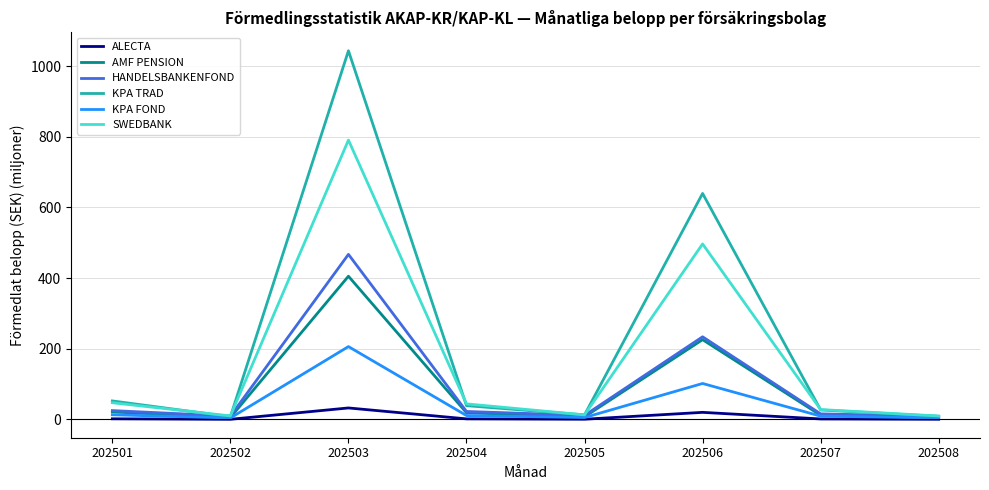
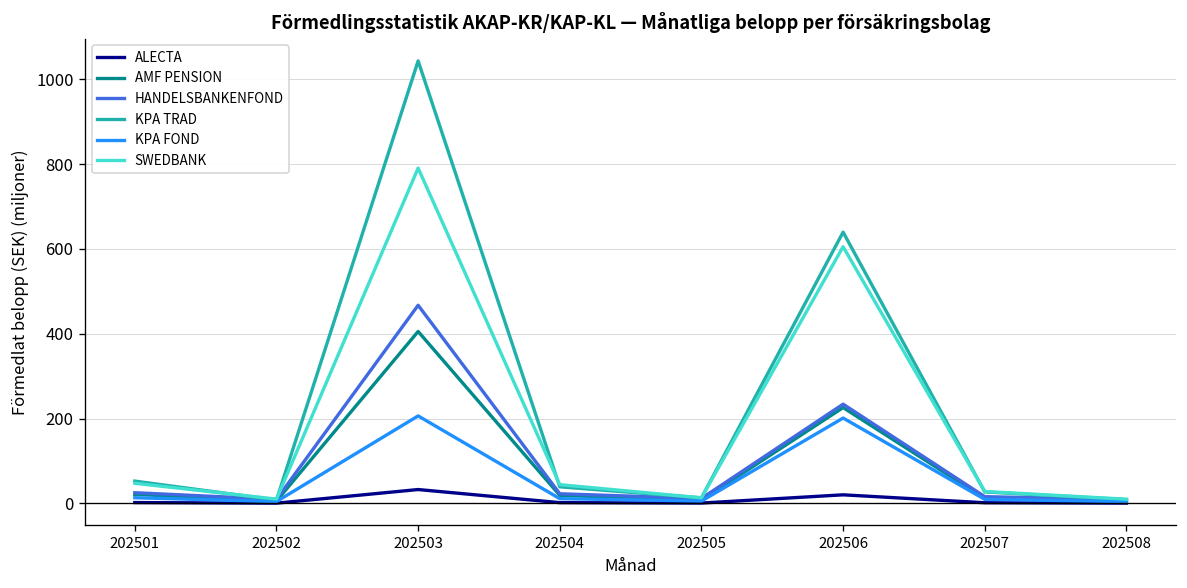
  {
    "ALECTA": {
      "202501": 0,
      "202503": 30,
      "202504": 0,
      "202506": 20,
      "202507": 0
    },
    "HANDELSBANKENFOND": {
      "202503": 470,
      "202506": 230
    },
    "KPA FOND": {
      "202501": 10,
      "202503": 210,
      "202504": 10,
-     "202506": 100
+     "202506": 200
    },
    "SWEDBANK": {
      "202503": 790,
-     "202506": 500
+     "202506": 610
    }
  }
